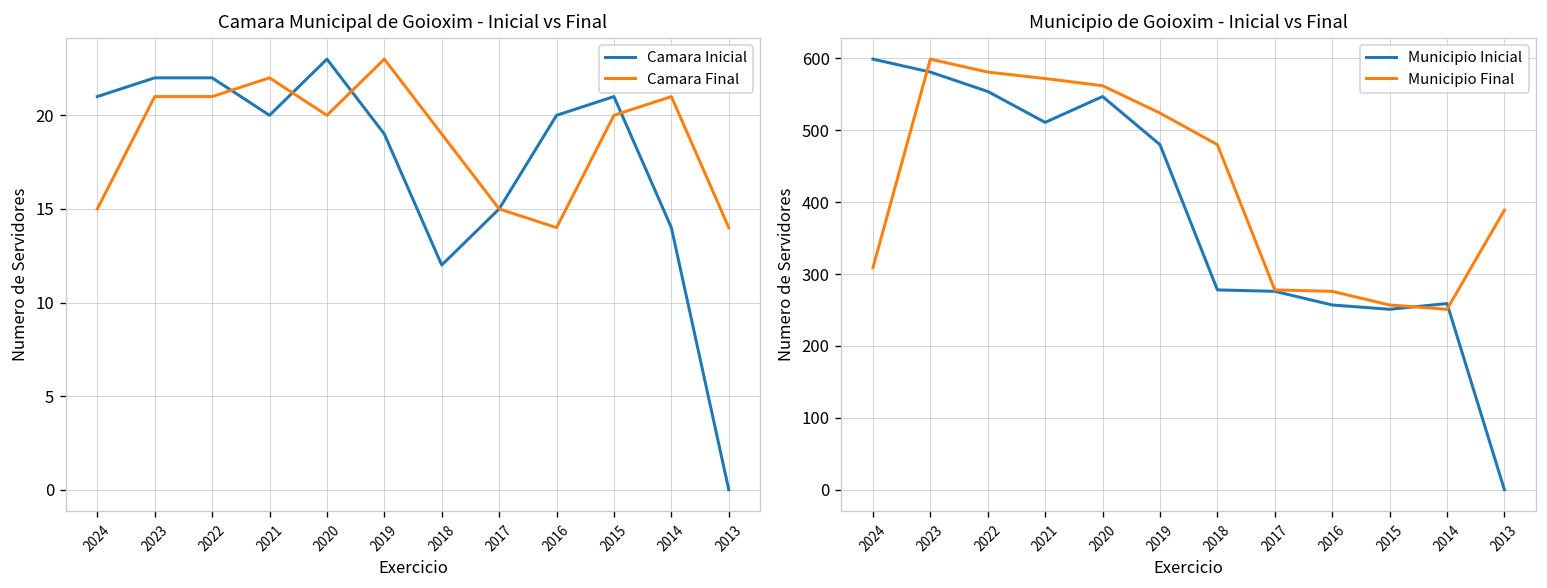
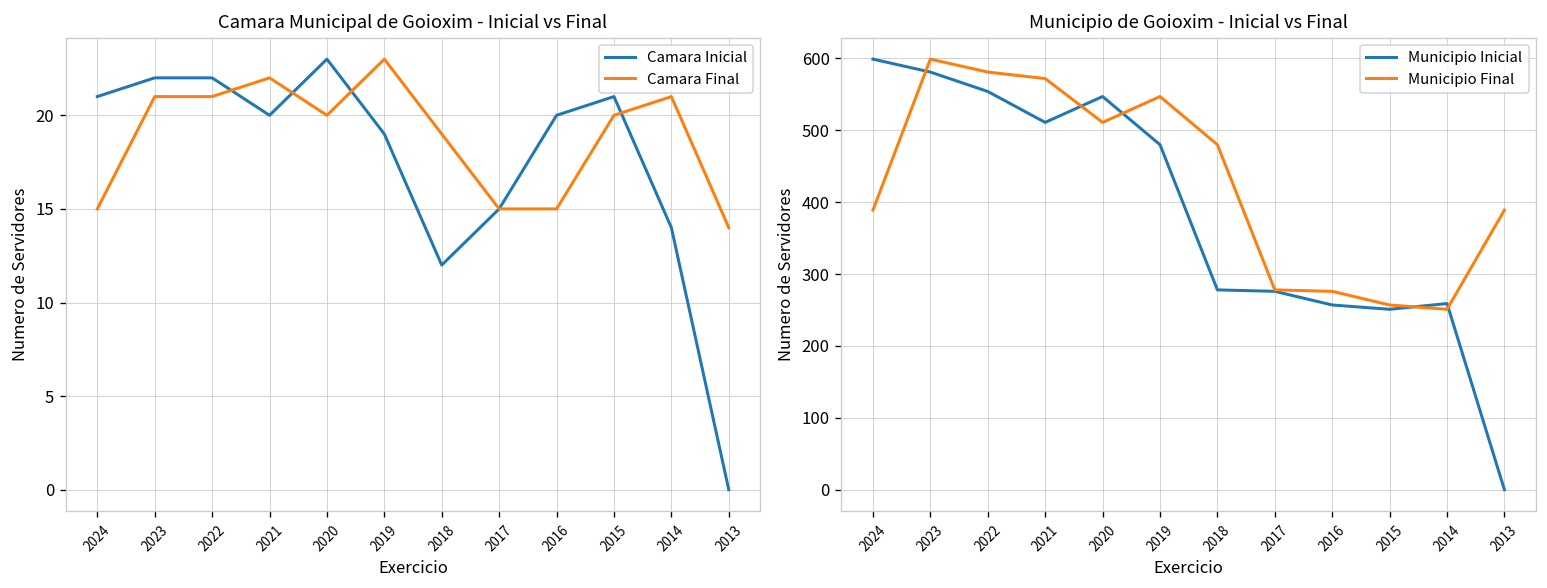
  {
    "Camara Municipal de Goioxim - Inicial vs Final": {
      "Camara Inicial": {
        "2024": 21,
        "2023": 22,
        "2022": 22,
        "2021": 20,
        "2020": 23,
        "2019": 19,
        "2018": 12,
        "2016": 20,
        "2015": 21,
        "2014": 14,
        "2013": 0
      },
      "Camara Final": {
        "2024": 15,
        "2023": 21,
        "2022": 21,
        "2021": 22,
        "2020": 20,
        "2019": 23,
        "2018": 19,
-       "2016": 14,
+       "2016": 15,
        "2015": 20,
        "2014": 21,
        "2013": 14
      }
    },
    "Municipio de Goioxim - Inicial vs Final": {
      "Municipio Inicial": {
        "2024": 600,
        "2023": 580,
        "2022": 550,
        "2021": 510,
        "2020": 550,
        "2019": 480,
        "2018": 280,
        "2016": 260,
        "2015": 250,
        "2014": 260,
        "2013": 0
      },
      "Municipio Final": {
-       "2024": 310,
+       "2024": 390,
        "2023": 600,
        "2022": 580,
        "2021": 570,
-       "2020": 560,
-       "2019": 520,
+       "2020": 510,
+       "2019": 550,
        "2018": 480,
        "2016": 280,
        "2015": 260,
        "2014": 250,
        "2013": 390
      }
    }
  }
